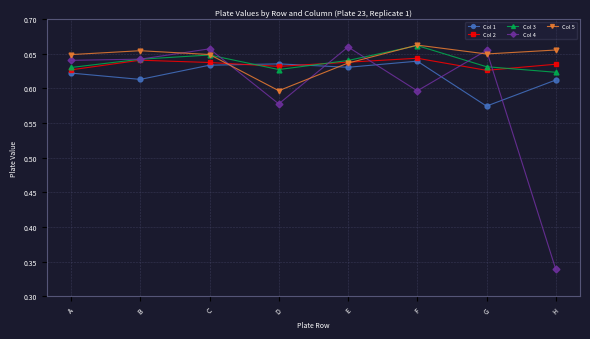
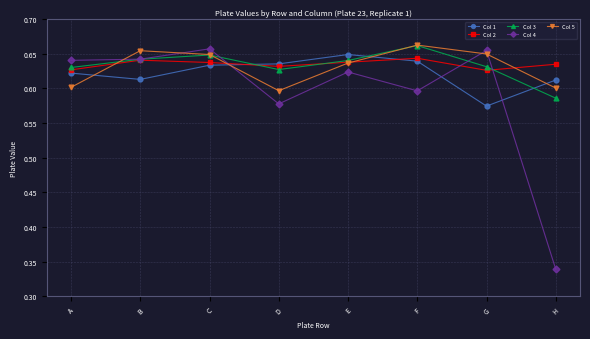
  {
    "Col 1": {
      "A": 0.62,
      "B": 0.61,
      "C": 0.63,
-     "E": 0.63,
+     "E": 0.65,
      "F": 0.64,
      "G": 0.57,
      "H": 0.61
    },
    "Col 2": {
      "C": 0.64,
      "F": 0.64,
      "G": 0.63,
      "H": 0.64
    },
    "Col 3": {
      "D": 0.63,
      "G": 0.63,
-     "H": 0.62
+     "H": 0.59
    },
    "Col 4": {
      "A": 0.64,
      "C": 0.66,
      "D": 0.58,
-     "E": 0.66,
+     "E": 0.62,
      "F": 0.60,
      "G": 0.65,
      "H": 0.34
    },
    "Col 5": {
-     "A": 0.65,
+     "A": 0.60,
      "B": 0.65,
      "D": 0.60,
      "G": 0.65,
-     "H": 0.66
+     "H": 0.60
    }
  }
